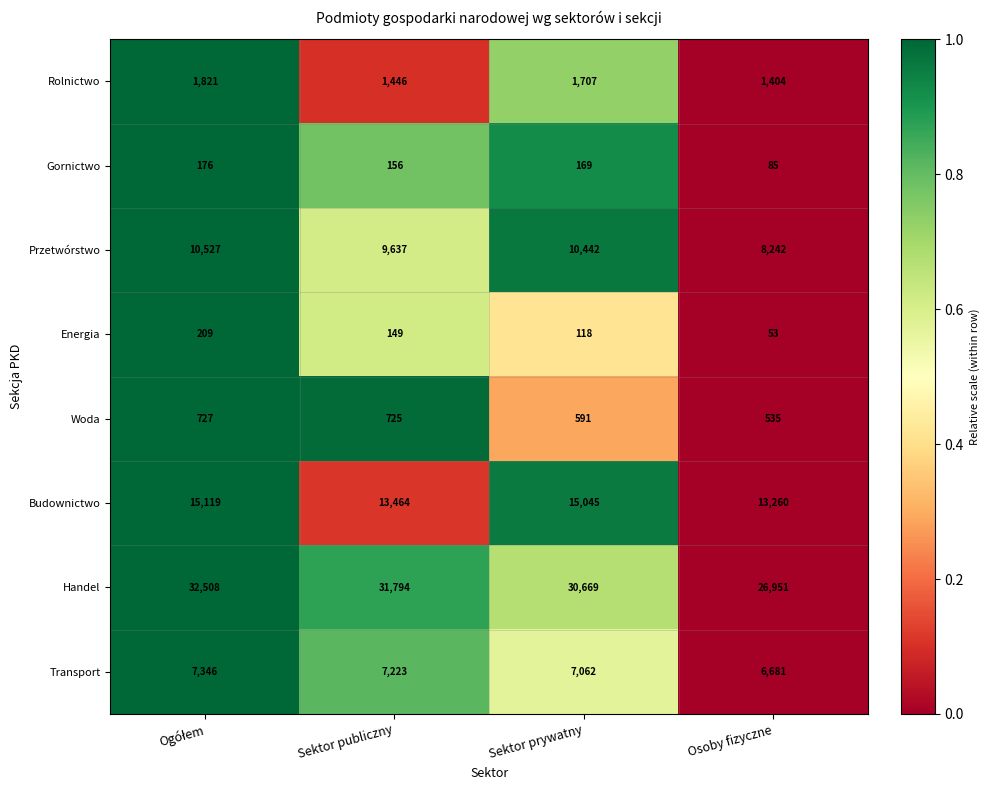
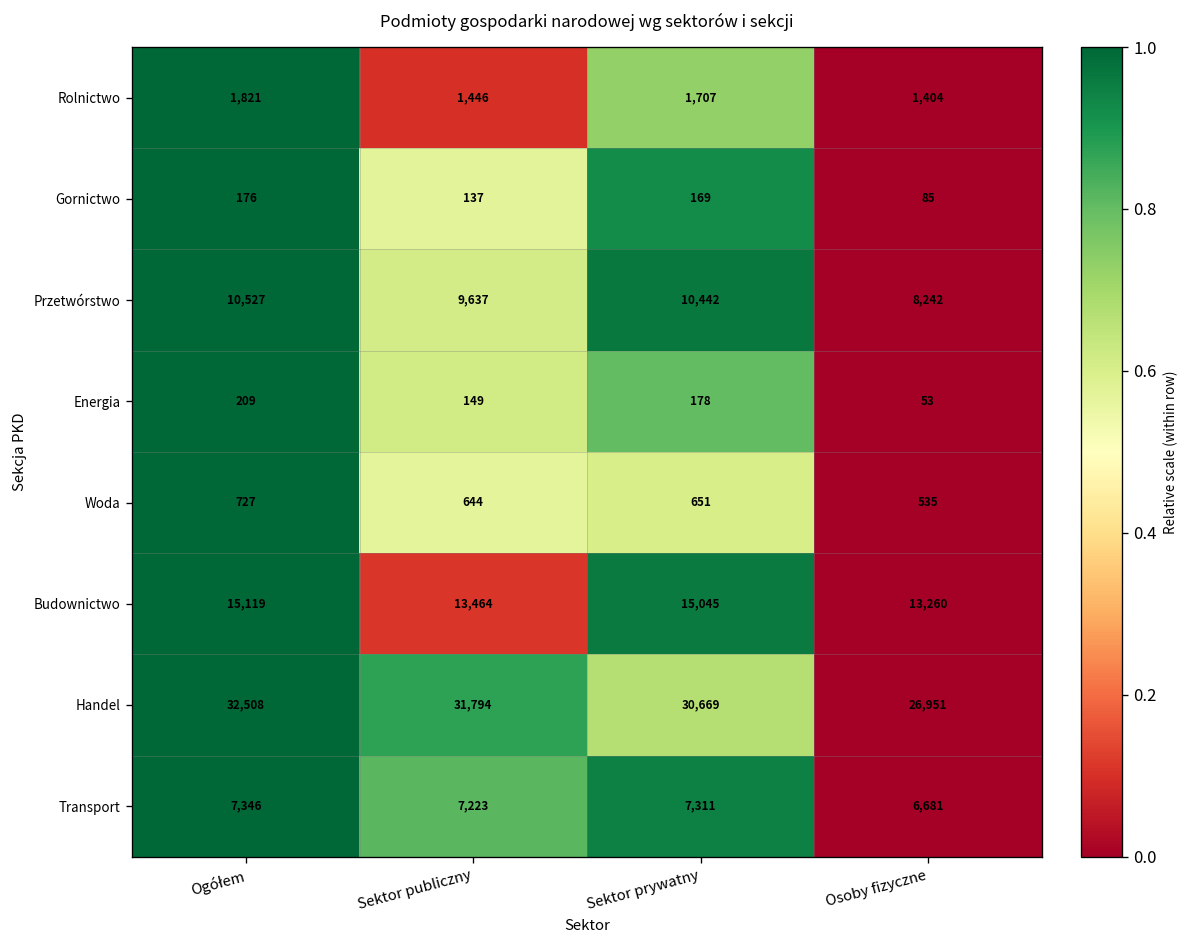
  {
    "Rolnictwo": {
      "Ogółem": "1,821",
      "Sektor publiczny": "1,446",
      "Sektor prywatny": "1,707",
      "Osoby fizyczne": "1,404"
    },
    "Gornictwo": {
      "Ogółem": "176",
-     "Sektor publiczny": "156",
+     "Sektor publiczny": "137",
      "Sektor prywatny": "169",
      "Osoby fizyczne": "85"
    },
    "Przetwórstwo": {
      "Ogółem": "10,527",
      "Sektor publiczny": "9,637",
      "Sektor prywatny": "10,442",
      "Osoby fizyczne": "8,242"
    },
    "Energia": {
      "Ogółem": "209",
      "Sektor publiczny": "149",
-     "Sektor prywatny": "118",
+     "Sektor prywatny": "178",
      "Osoby fizyczne": "53"
    },
    "Woda": {
      "Ogółem": "727",
-     "Sektor publiczny": "725",
-     "Sektor prywatny": "591",
+     "Sektor publiczny": "644",
+     "Sektor prywatny": "651",
      "Osoby fizyczne": "535"
    },
    "Budownictwo": {
      "Ogółem": "15,119",
      "Sektor publiczny": "13,464",
      "Sektor prywatny": "15,045",
      "Osoby fizyczne": "13,260"
    },
    "Handel": {
      "Ogółem": "32,508",
      "Sektor publiczny": "31,794",
      "Sektor prywatny": "30,669",
      "Osoby fizyczne": "26,951"
    },
    "Transport": {
      "Ogółem": "7,346",
      "Sektor publiczny": "7,223",
-     "Sektor prywatny": "7,062",
+     "Sektor prywatny": "7,311",
      "Osoby fizyczne": "6,681"
    }
  }
